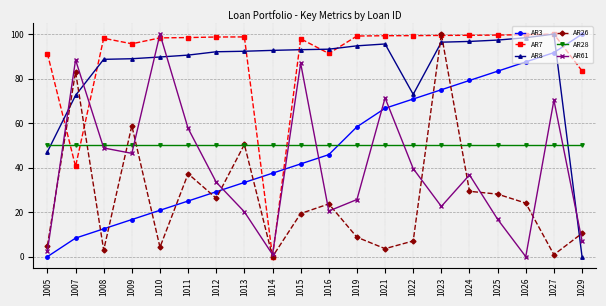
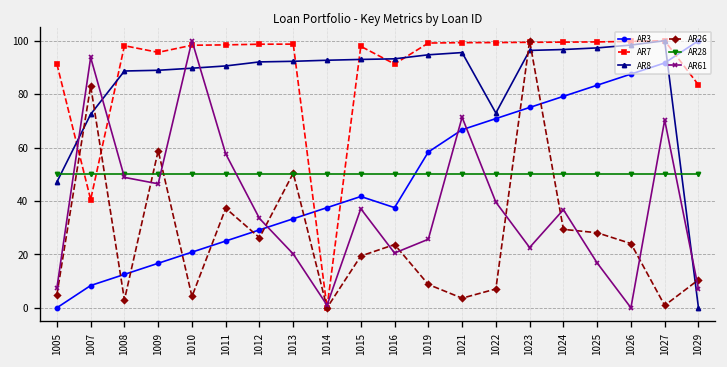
  {
    "AR3": {
      "1005": 0,
      "1007": 8,
      "1008": 13,
      "1009": 17,
      "1010": 21,
      "1011": 25,
      "1012": 29,
      "1013": 33,
      "1014": 38,
      "1015": 42,
-     "1016": 46,
+     "1016": 38,
      "1019": 58,
      "1021": 67,
      "1022": 71,
      "1023": 75,
      "1024": 79,
      "1025": 83
    },
    "AR7": {
      "1005": 91,
      "1007": 41,
      "1008": 98,
      "1009": 96,
      "1010": 98,
      "1011": 98,
      "1012": 99,
      "1013": 99,
      "1015": 98,
      "1016": 91,
      "1019": 99,
      "1021": 99,
      "1022": 99,
      "1024": 99,
      "1025": 100,
      "1029": 83
    },
    "AR8": {
      "1005": 47,
      "1007": 72,
      "1008": 89,
      "1009": 89,
      "1010": 90,
      "1011": 91,
      "1012": 92,
      "1013": 92,
      "1014": 93,
      "1015": 93,
      "1016": 93,
      "1019": 95,
      "1021": 96,
      "1022": 73,
      "1023": 96,
      "1024": 97,
      "1025": 97,
      "1029": 0
    },
    "AR26": {
      "1005": 5,
      "1007": 83,
      "1008": 3,
      "1009": 59,
      "1010": 4,
      "1011": 37,
      "1012": 26,
      "1015": 19,
      "1016": 24,
      "1019": 9,
      "1021": 4,
      "1022": 7,
      "1024": 29,
      "1025": 28,
      "1026": 24,
      "1027": 1,
      "1029": 10
    },
    "AR28": {
      "1005": 50,
      "1007": 50,
      "1008": 50,
      "1009": 50,
      "1010": 50,
      "1011": 50,
      "1012": 50,
      "1014": 50,
      "1015": 50,
      "1016": 50,
      "1019": 50,
      "1021": 50,
      "1022": 50,
      "1023": 50,
      "1024": 50,
      "1025": 50,
      "1026": 50,
      "1027": 50,
      "1029": 50
    },
    "AR61": {
-     "1005": 3,
-     "1007": 88,
+     "1005": 7,
+     "1007": 94,
      "1008": 49,
      "1009": 46,
      "1010": 100,
      "1011": 58,
      "1012": 33,
      "1013": 20,
-     "1015": 87,
+     "1015": 37,
      "1016": 20,
      "1019": 26,
      "1021": 71,
      "1022": 40,
      "1023": 23,
      "1024": 37,
      "1025": 17,
      "1026": 0,
      "1027": 70,
      "1029": 7
    }
  }
